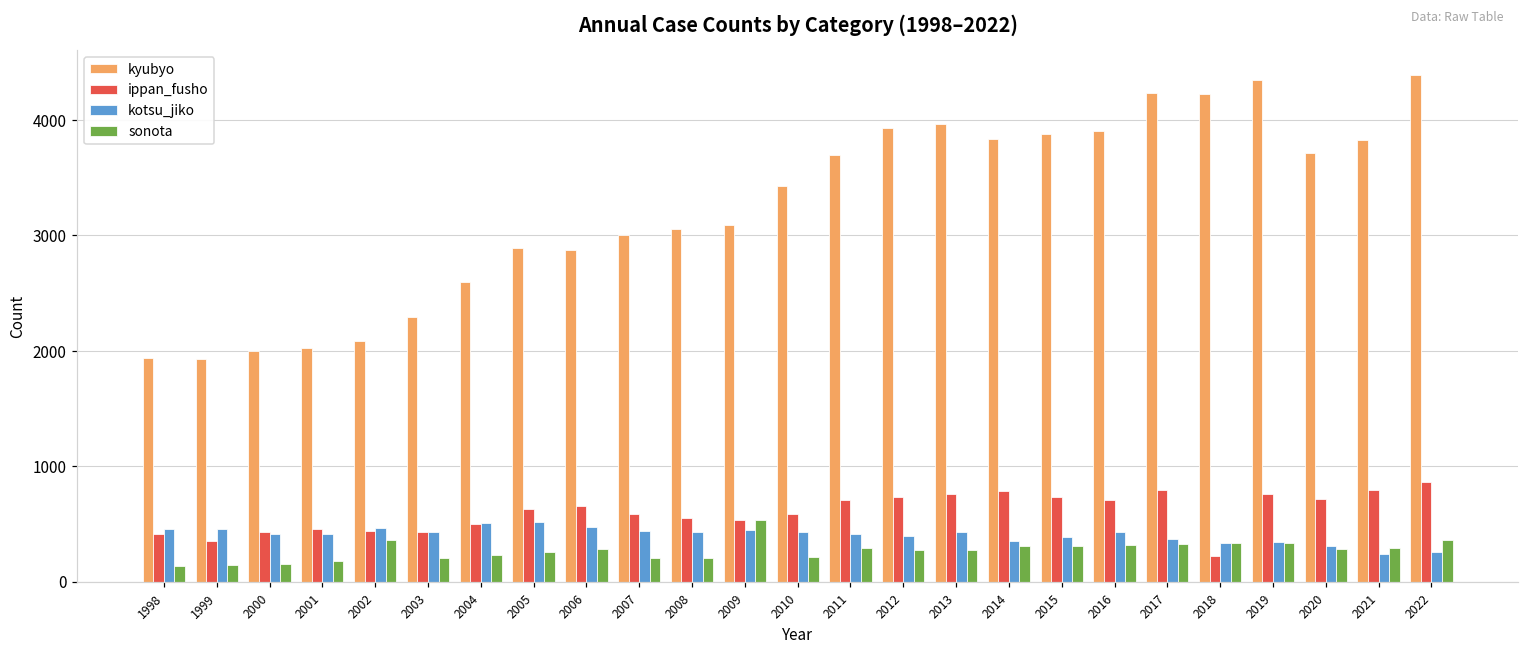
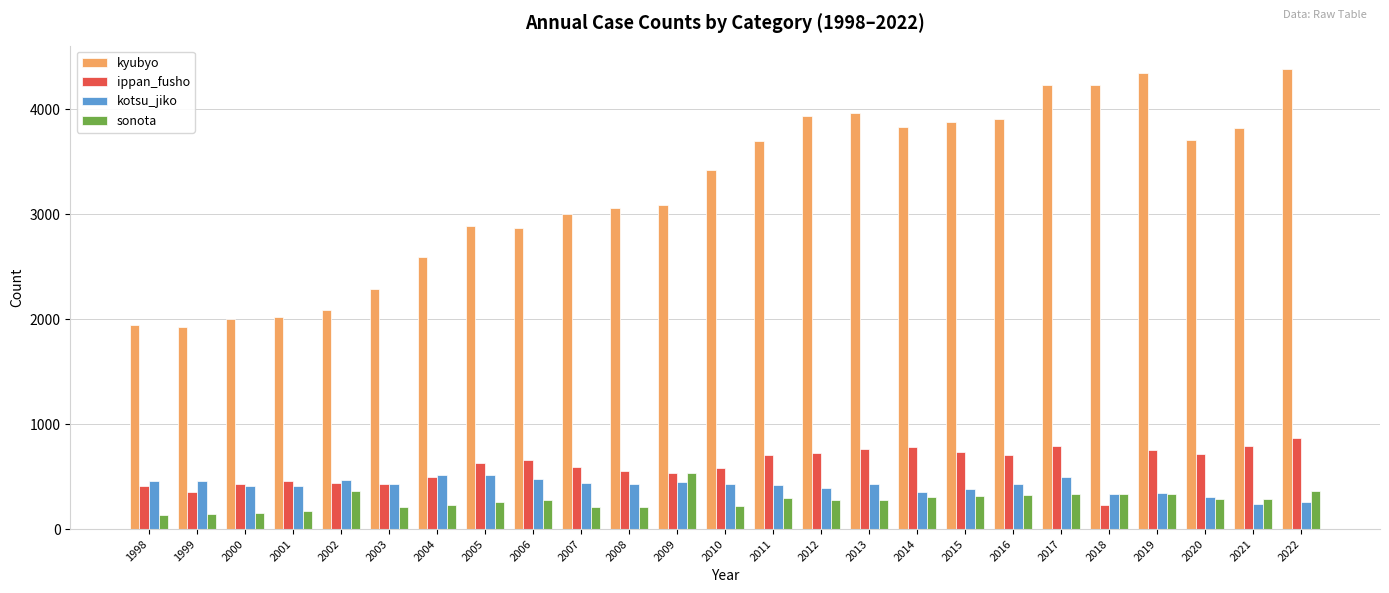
  {
    "kyubyo": {
      "1998": 1940,
      "1999": 1930,
      "2000": 2000,
      "2001": 2020,
      "2002": 2090,
      "2003": 2290,
      "2004": 2590,
      "2005": 2890,
      "2006": 2870,
      "2007": 3000,
      "2008": 3050,
      "2009": 3090,
      "2010": 3420,
      "2011": 3700,
      "2012": 3930,
      "2013": 3960,
      "2014": 3830,
      "2015": 3880,
      "2016": 3910,
      "2017": 4230,
      "2018": 4230,
      "2019": 4350,
      "2020": 3710,
      "2021": 3820,
      "2022": 4390
    },
    "ippan_fusho": {
      "1998": 410,
      "1999": 350,
      "2000": 430,
      "2001": 460,
      "2002": 440,
      "2003": 430,
      "2004": 500,
      "2005": 630,
      "2006": 660,
      "2007": 590,
      "2008": 560,
      "2009": 530,
      "2010": 580,
      "2011": 710,
      "2012": 730,
      "2013": 760,
      "2014": 780,
      "2015": 740,
      "2016": 700,
      "2017": 790,
      "2018": 230,
      "2019": 760,
      "2020": 710,
      "2021": 790,
      "2022": 860
    },
    "kotsu_jiko": {
      "1998": 460,
      "1999": 460,
      "2000": 410,
      "2001": 410,
      "2002": 460,
      "2003": 430,
      "2004": 510,
      "2005": 510,
      "2006": 480,
      "2007": 440,
      "2008": 430,
      "2009": 450,
      "2010": 430,
      "2011": 420,
      "2012": 390,
      "2013": 430,
      "2014": 360,
      "2015": 390,
      "2016": 430,
-     "2017": 370,
+     "2017": 500,
      "2018": 340,
      "2019": 350,
      "2020": 310,
      "2021": 240,
      "2022": 250
    },
    "sonota": {
      "1998": 140,
      "1999": 140,
      "2000": 150,
      "2001": 180,
      "2002": 360,
      "2003": 210,
      "2004": 230,
      "2005": 260,
      "2006": 280,
      "2007": 210,
      "2008": 210,
      "2009": 530,
      "2010": 220,
      "2011": 300,
      "2012": 270,
      "2013": 280,
      "2014": 310,
      "2015": 310,
      "2016": 320,
      "2017": 330,
      "2018": 330,
      "2019": 330,
      "2020": 290,
      "2021": 290,
      "2022": 360
    }
  }
